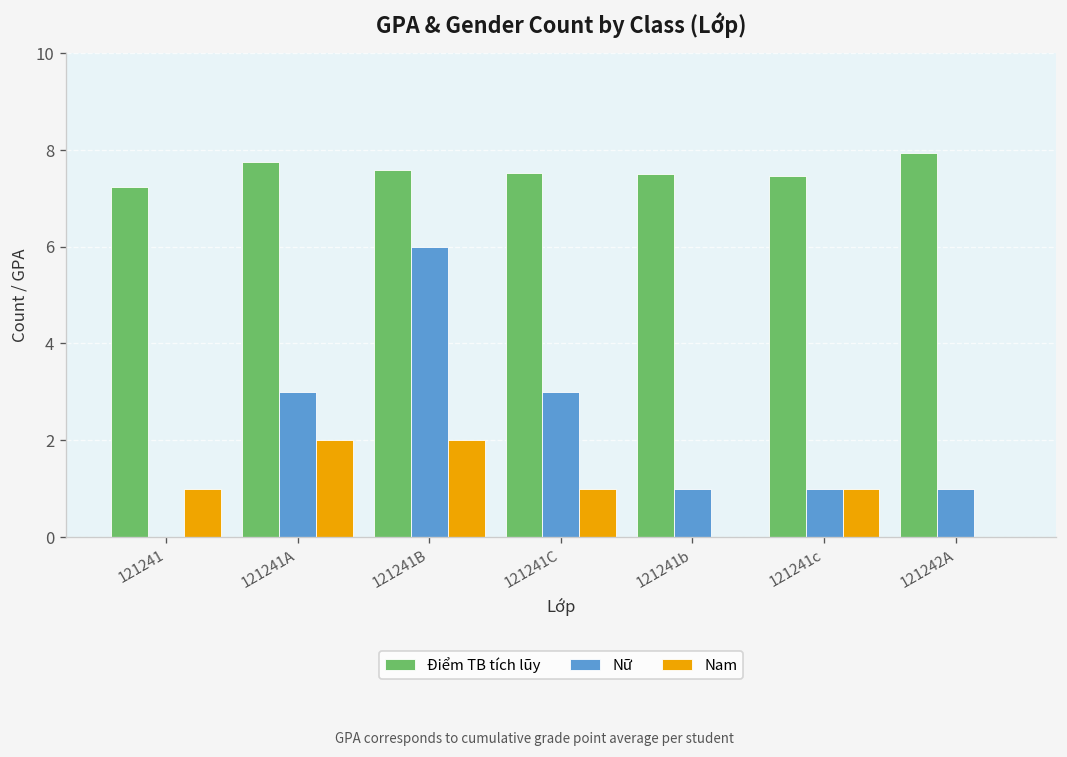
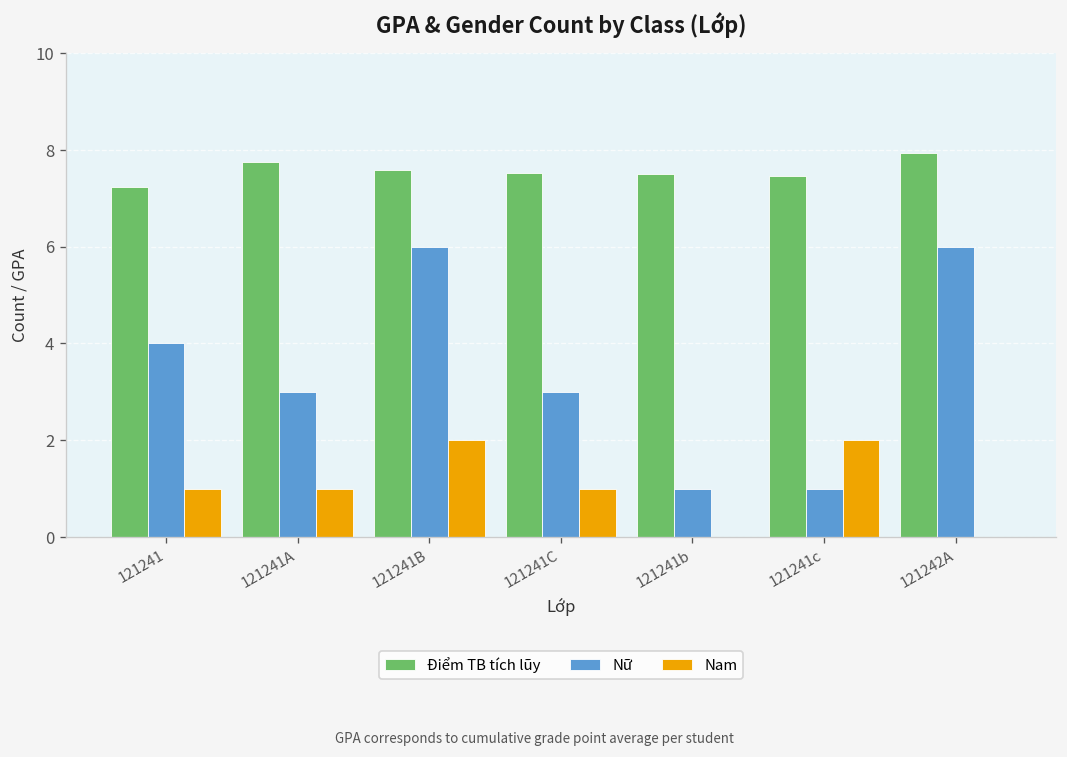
  {
    "Điểm TB tích lũy": {
      "121241": 7.2,
      "121241A": 7.8,
      "121241B": 7.6,
      "121241C": 7.5,
      "121241b": 7.5,
      "121241c": 7.5,
      "121242A": 8
    },
    "Nữ": {
-     "121241": 0,
+     "121241": 4,
      "121241A": 3,
      "121241B": 6,
      "121241C": 3,
      "121241b": 1,
      "121241c": 1,
-     "121242A": 1
+     "121242A": 6
    },
    "Nam": {
      "121241": 1,
-     "121241A": 2,
+     "121241A": 1,
      "121241B": 2,
      "121241C": 1,
      "121241b": 0,
-     "121241c": 1,
+     "121241c": 2,
      "121242A": 0
    }
  }
